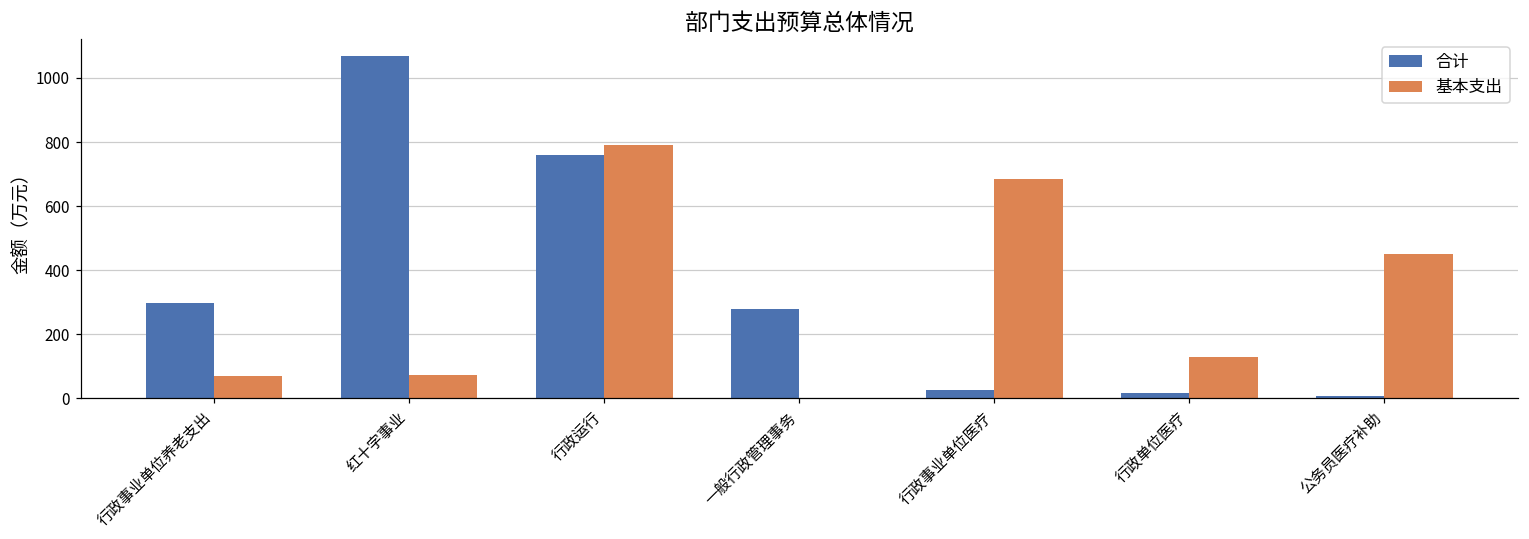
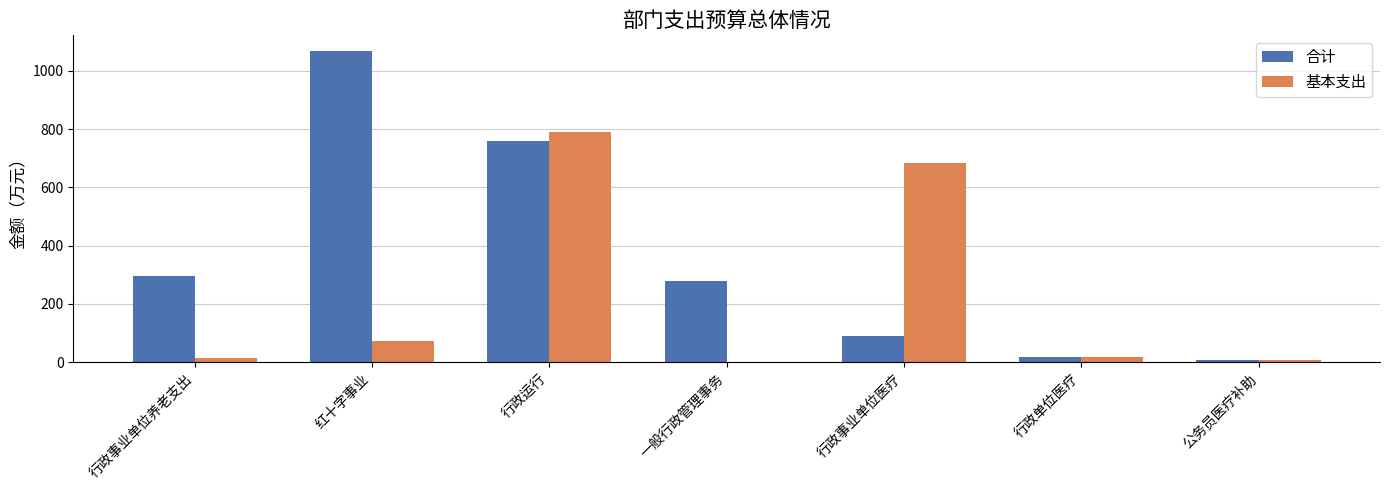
  {
    "合计": {
      "行政事业单位养老支出": 300,
      "红十字事业": 1070,
      "行政运行": 760,
      "一般行政管理事务": 280,
-     "行政事业单位医疗": 30,
+     "行政事业单位医疗": 90,
      "行政单位医疗": 20,
      "公务员医疗补助": 10
    },
    "基本支出": {
-     "行政事业单位养老支出": 70,
+     "行政事业单位养老支出": 10,
      "红十字事业": 70,
      "行政运行": 790,
      "一般行政管理事务": 0,
      "行政事业单位医疗": 680,
-     "行政单位医疗": 130,
-     "公务员医疗补助": 450
+     "行政单位医疗": 20,
+     "公务员医疗补助": 10
    }
  }
